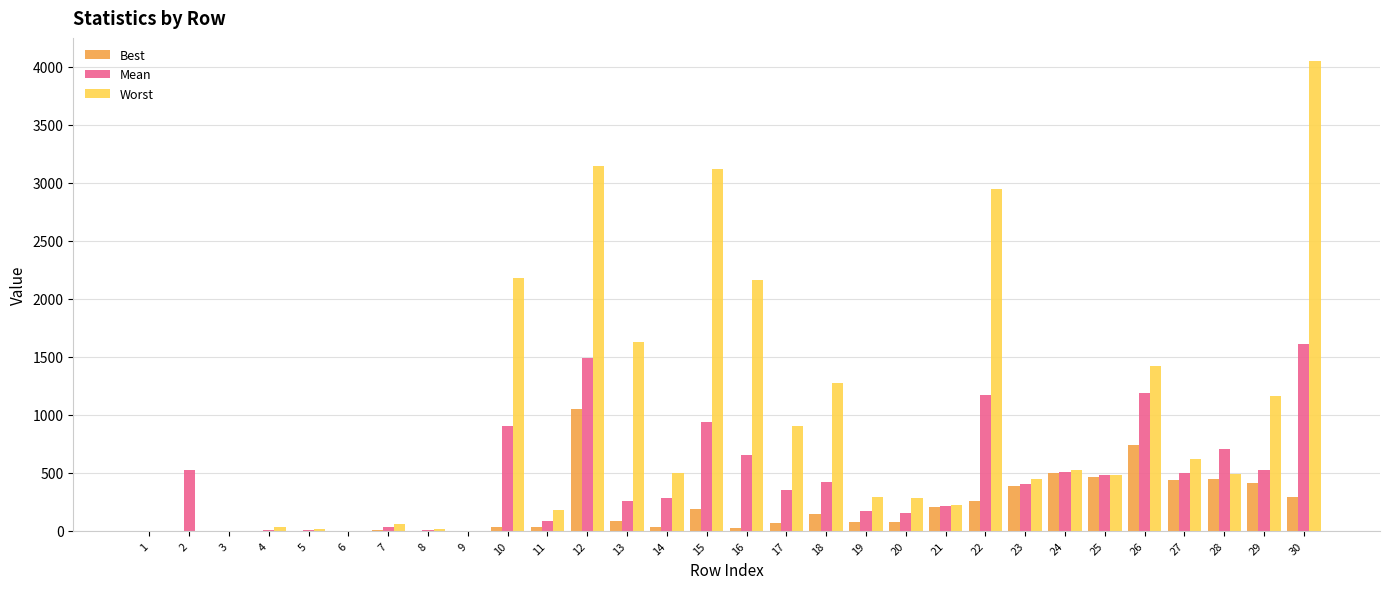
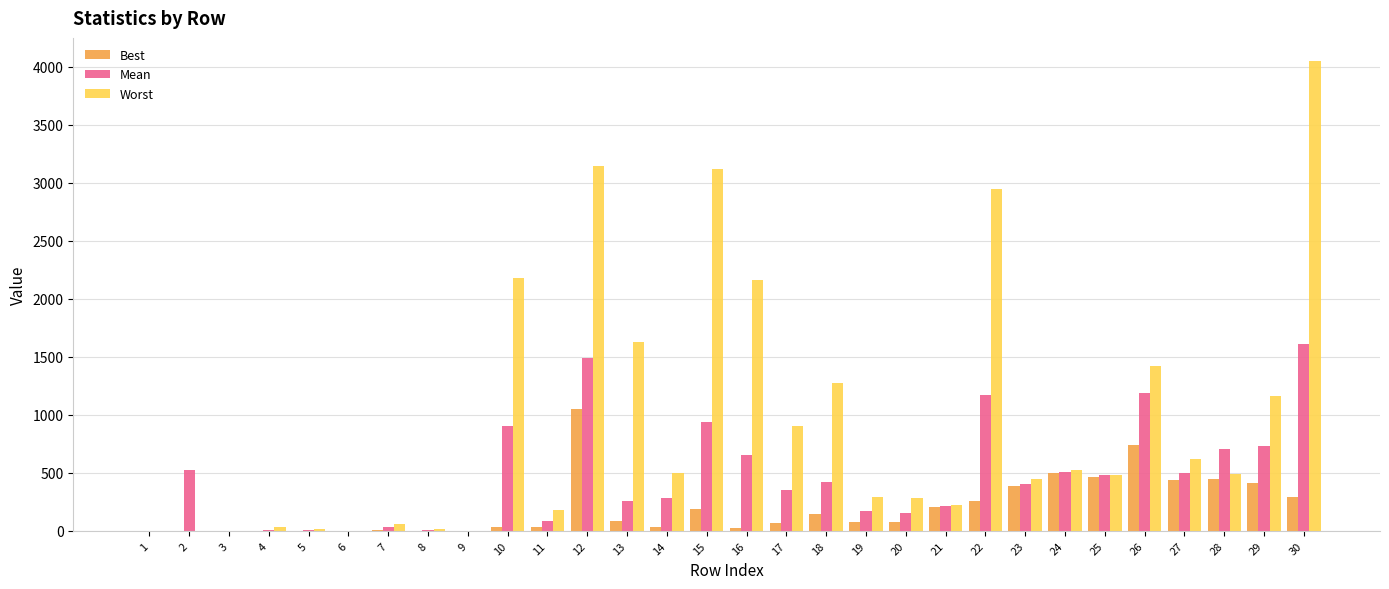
  {
    "Mean": {
      "1": 0,
      "2": 530,
      "3": 0,
      "7": 30,
      "9": 0,
      "10": 900,
      "11": 90,
      "12": 1490,
      "13": 260,
      "14": 290,
      "15": 940,
      "16": 650,
      "17": 350,
      "18": 420,
      "19": 170,
      "20": 160,
      "21": 210,
      "22": 1170,
      "23": 400,
      "24": 510,
      "25": 480,
      "26": 1190,
      "27": 500,
      "28": 710,
-     "29": 520,
+     "29": 730,
      "30": 1610
    }
  }
